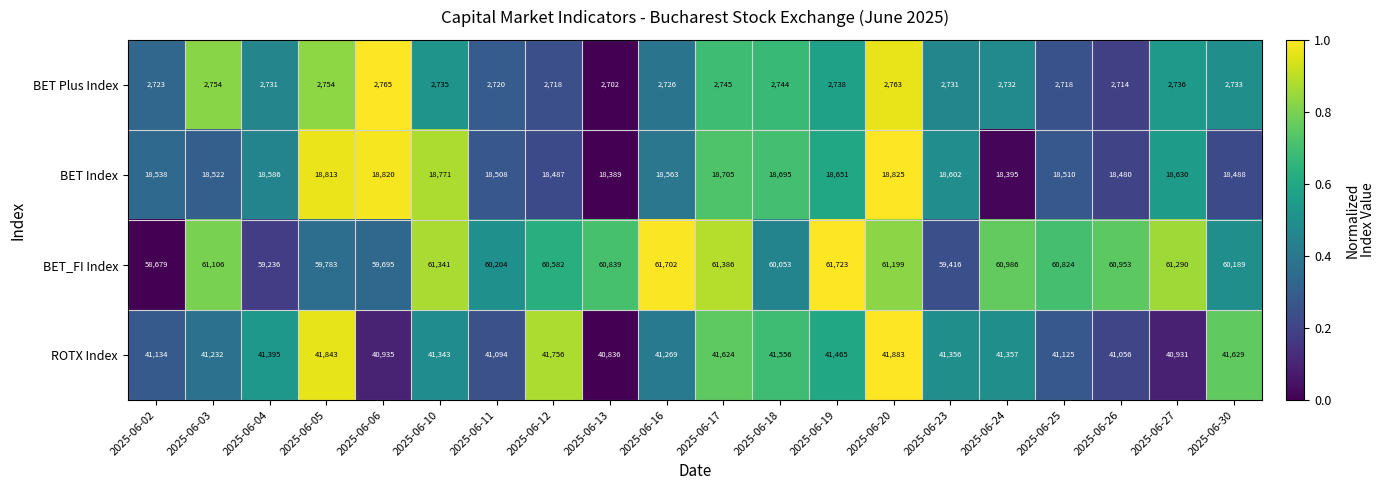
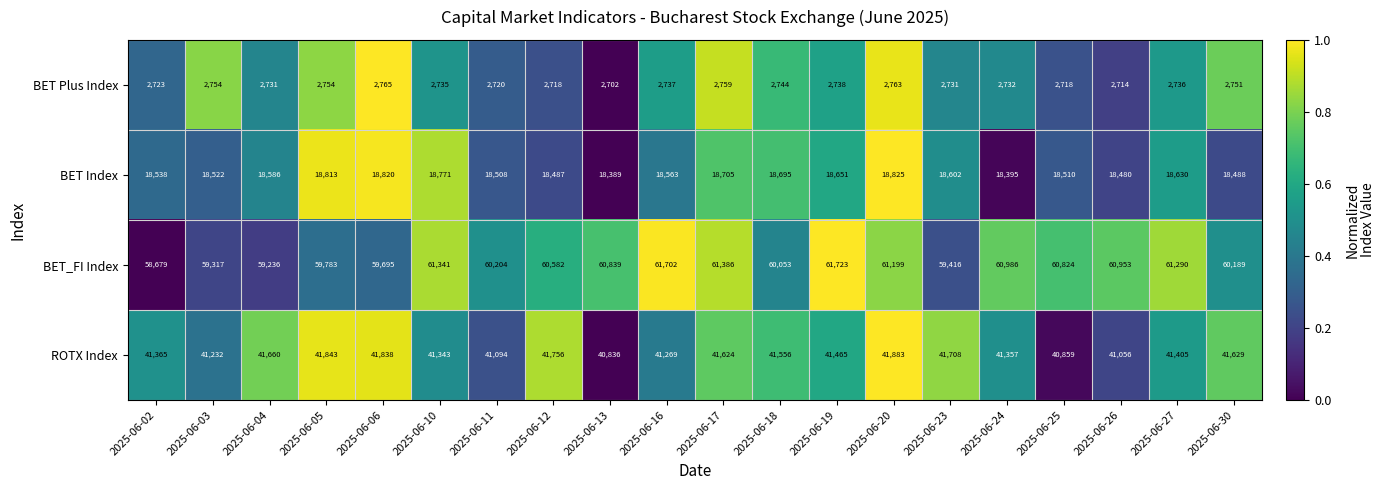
  {
    "BET Plus Index": {
      "2025-06-02": "2,723",
      "2025-06-03": "2,754",
      "2025-06-04": "2,731",
      "2025-06-05": "2,754",
      "2025-06-06": "2,765",
      "2025-06-10": "2,735",
      "2025-06-11": "2,720",
      "2025-06-12": "2,718",
      "2025-06-13": "2,702",
-     "2025-06-16": "2,726",
-     "2025-06-17": "2,745",
+     "2025-06-16": "2,737",
+     "2025-06-17": "2,759",
      "2025-06-18": "2,744",
      "2025-06-19": "2,738",
      "2025-06-20": "2,763",
      "2025-06-23": "2,731",
      "2025-06-24": "2,732",
      "2025-06-25": "2,718",
      "2025-06-26": "2,714",
      "2025-06-27": "2,736",
-     "2025-06-30": "2,733"
+     "2025-06-30": "2,751"
    },
    "BET Index": {
      "2025-06-02": "18,538",
      "2025-06-03": "18,522",
      "2025-06-04": "18,586",
      "2025-06-05": "18,813",
      "2025-06-06": "18,820",
      "2025-06-10": "18,771",
      "2025-06-11": "18,508",
      "2025-06-12": "18,487",
      "2025-06-13": "18,389",
      "2025-06-16": "18,563",
      "2025-06-17": "18,705",
      "2025-06-18": "18,695",
      "2025-06-19": "18,651",
      "2025-06-20": "18,825",
      "2025-06-23": "18,602",
      "2025-06-24": "18,395",
      "2025-06-25": "18,510",
      "2025-06-26": "18,480",
      "2025-06-27": "18,630",
      "2025-06-30": "18,488"
    },
    "BET_FI Index": {
      "2025-06-02": "58,679",
-     "2025-06-03": "61,106",
+     "2025-06-03": "59,317",
      "2025-06-04": "59,236",
      "2025-06-05": "59,783",
      "2025-06-06": "59,695",
      "2025-06-10": "61,341",
      "2025-06-11": "60,204",
      "2025-06-12": "60,582",
      "2025-06-13": "60,839",
      "2025-06-16": "61,702",
      "2025-06-17": "61,386",
      "2025-06-18": "60,053",
      "2025-06-19": "61,723",
      "2025-06-20": "61,199",
      "2025-06-23": "59,416",
      "2025-06-24": "60,986",
      "2025-06-25": "60,824",
      "2025-06-26": "60,953",
      "2025-06-27": "61,290",
      "2025-06-30": "60,189"
    },
    "ROTX Index": {
-     "2025-06-02": "41,134",
+     "2025-06-02": "41,365",
      "2025-06-03": "41,232",
-     "2025-06-04": "41,395",
+     "2025-06-04": "41,660",
      "2025-06-05": "41,843",
-     "2025-06-06": "40,935",
+     "2025-06-06": "41,838",
      "2025-06-10": "41,343",
      "2025-06-11": "41,094",
      "2025-06-12": "41,756",
      "2025-06-13": "40,836",
      "2025-06-16": "41,269",
      "2025-06-17": "41,624",
      "2025-06-18": "41,556",
      "2025-06-19": "41,465",
      "2025-06-20": "41,883",
-     "2025-06-23": "41,356",
+     "2025-06-23": "41,708",
      "2025-06-24": "41,357",
-     "2025-06-25": "41,125",
+     "2025-06-25": "40,859",
      "2025-06-26": "41,056",
-     "2025-06-27": "40,931",
+     "2025-06-27": "41,405",
      "2025-06-30": "41,629"
    }
  }
